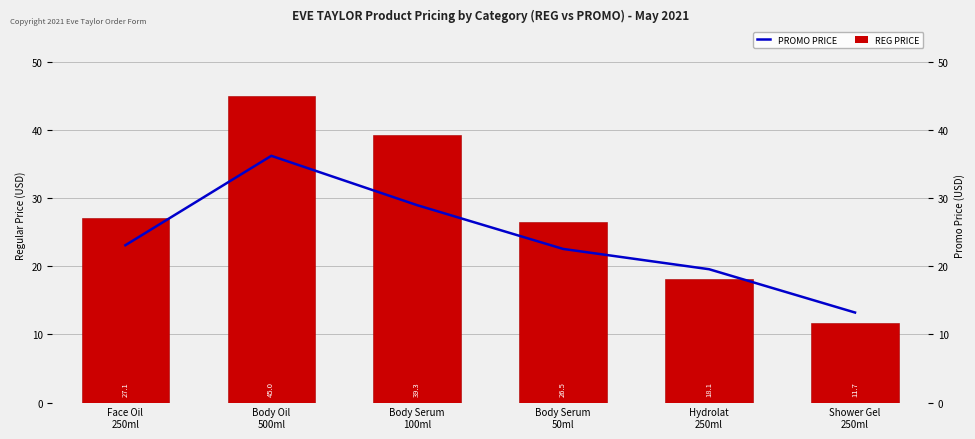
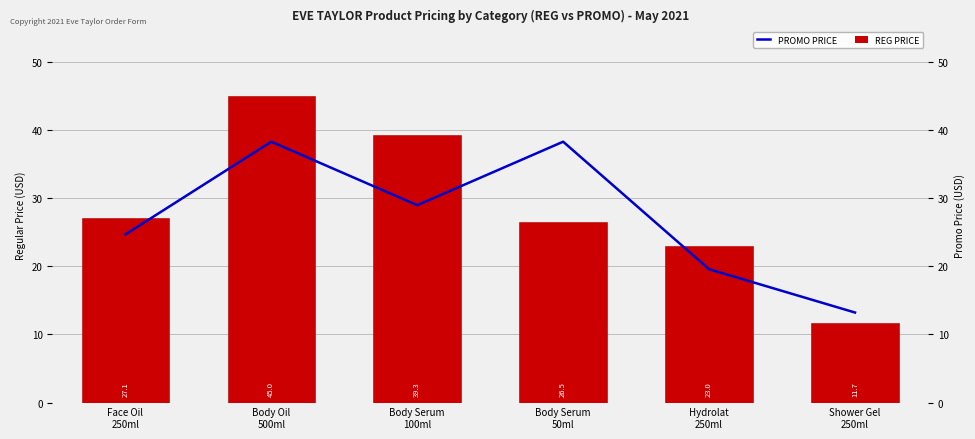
  {
    "PROMO PRICE": {
-     "Face Oil 250ml": 23,
-     "Body Oil 500ml": 36,
+     "Face Oil 250ml": 25,
+     "Body Oil 500ml": 38,
      "Body Serum 100ml": 29,
-     "Body Serum 50ml": 23,
+     "Body Serum 50ml": 38,
      "Hydrolat 250ml": 20,
      "Shower Gel 250ml": 13
    },
    "REG PRICE": {
      "Face Oil 250ml": 27.1,
      "Body Oil 500ml": 45.0,
      "Body Serum 100ml": 39.3,
      "Body Serum 50ml": 26.5,
-     "Hydrolat 250ml": 18.1,
+     "Hydrolat 250ml": 23.0,
      "Shower Gel 250ml": 11.7
    }
  }
